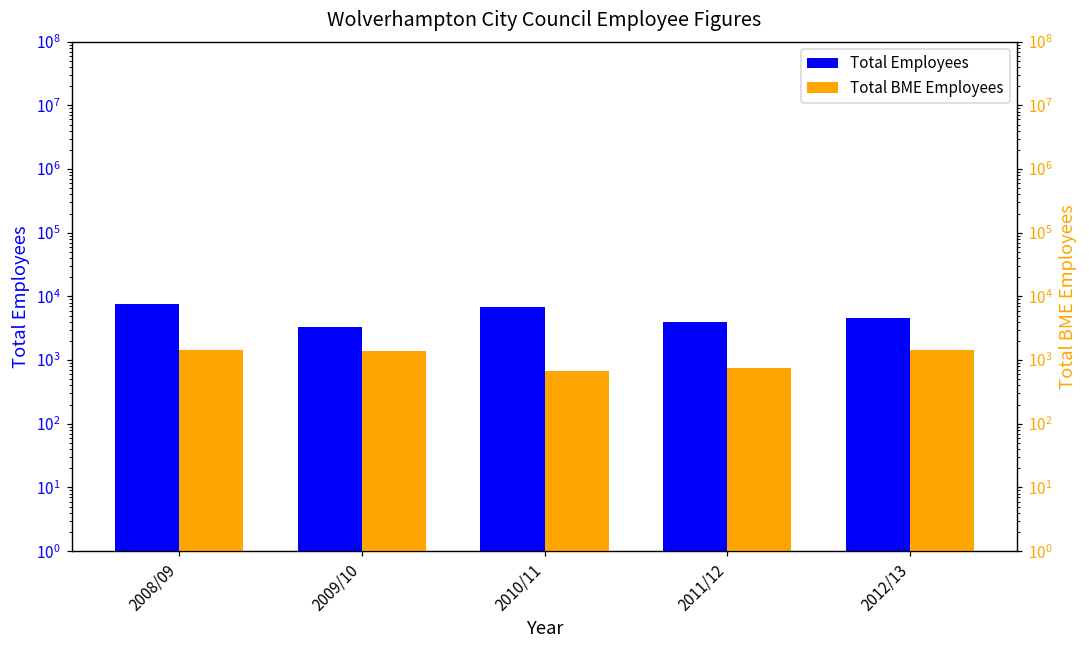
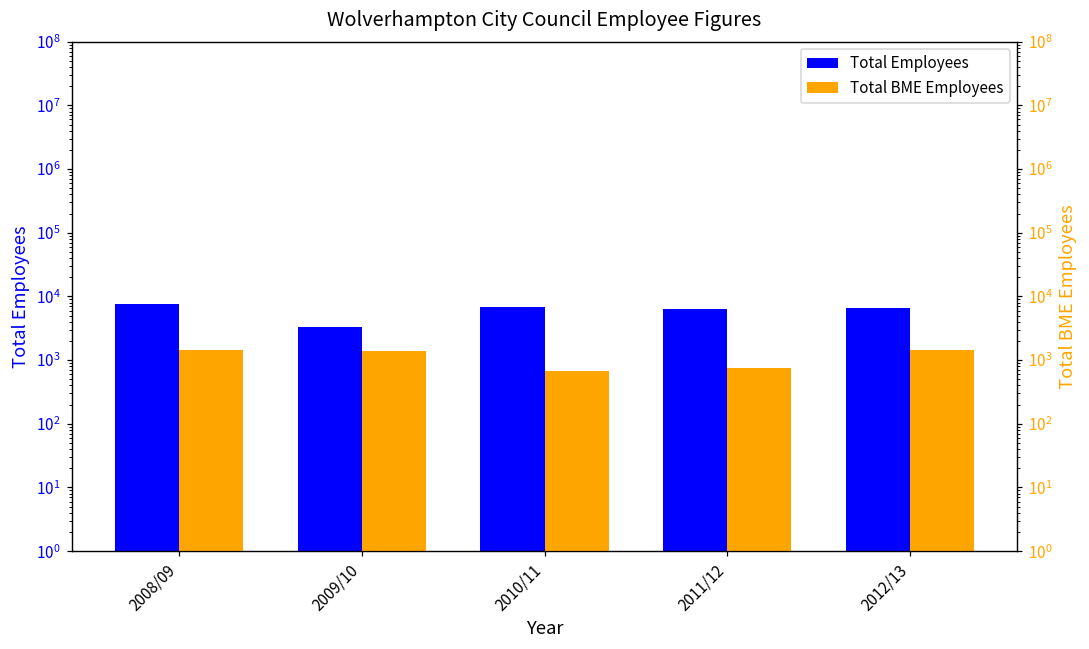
  {
    "Total Employees": {
      "2008/09": 7000,
      "2009/10": 3000,
      "2010/11": 7000,
-     "2011/12": 4000,
-     "2012/13": 5000
+     "2011/12": 6000,
+     "2012/13": 6000
    },
    "Total BME Employees": {
      "2008/09": 1400,
      "2009/10": 1400,
      "2010/11": 700,
      "2011/12": 800,
      "2012/13": 1400
    }
  }
